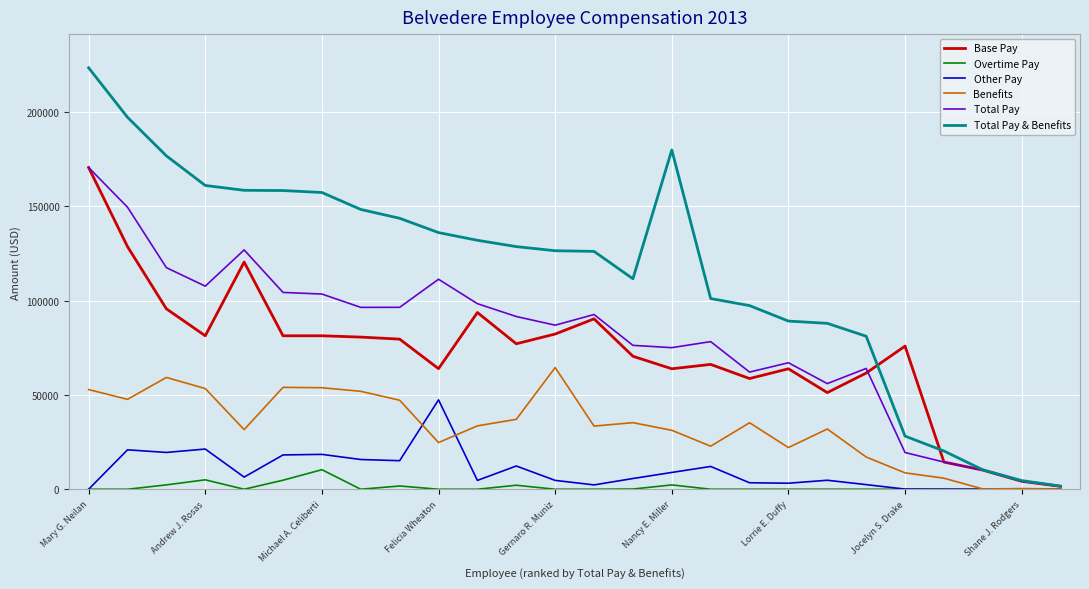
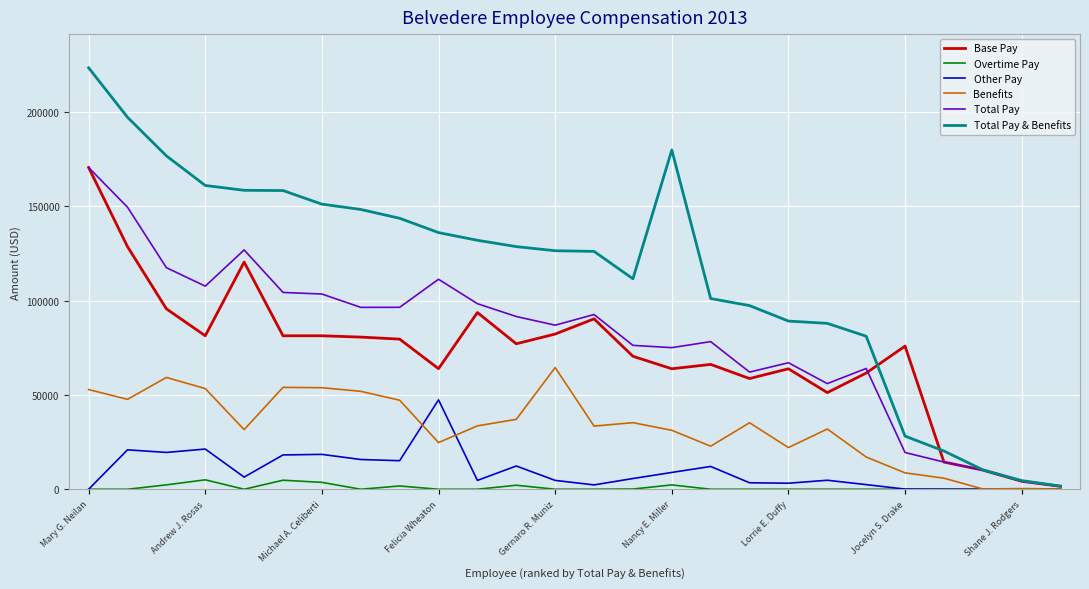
  {
    "Base Pay": {
      "Andrew J. Rosas": 81000,
      "Michael A. Celiberti": 81000,
      "Felicia Wheaton": 64000,
      "Gernaro R. Muniz": 82000,
      "Nancy E. Miller": 64000,
      "Lorrie E. Duffy": 64000,
      "Jocelyn S. Drake": 76000
    },
    "Overtime Pay": {
      "Andrew J. Rosas": 5000,
-     "Michael A. Celiberti": 10000,
+     "Michael A. Celiberti": 4000,
      "Felicia Wheaton": 0,
      "Gernaro R. Muniz": 0,
      "Nancy E. Miller": 2000,
      "Lorrie E. Duffy": 0
    },
    "Other Pay": {
      "Andrew J. Rosas": 21000,
      "Michael A. Celiberti": 18000,
      "Felicia Wheaton": 47000,
      "Gernaro R. Muniz": 5000,
      "Nancy E. Miller": 9000,
      "Lorrie E. Duffy": 3000
    },
    "Benefits": {
      "Mary G. Neilan": 53000,
      "Andrew J. Rosas": 53000,
      "Michael A. Celiberti": 54000,
      "Felicia Wheaton": 25000,
      "Gernaro R. Muniz": 65000,
      "Nancy E. Miller": 31000,
      "Lorrie E. Duffy": 22000,
      "Jocelyn S. Drake": 9000
    },
    "Total Pay": {
      "Andrew J. Rosas": 108000,
      "Michael A. Celiberti": 103000,
      "Felicia Wheaton": 111000,
      "Gernaro R. Muniz": 87000,
      "Nancy E. Miller": 75000,
      "Lorrie E. Duffy": 67000,
      "Jocelyn S. Drake": 19000
    },
    "Total Pay & Benefits": {
      "Mary G. Neilan": 223000,
      "Andrew J. Rosas": 161000,
-     "Michael A. Celiberti": 157000,
+     "Michael A. Celiberti": 151000,
      "Felicia Wheaton": 136000,
      "Gernaro R. Muniz": 126000,
      "Nancy E. Miller": 180000,
      "Lorrie E. Duffy": 89000,
      "Jocelyn S. Drake": 28000
    }
  }
